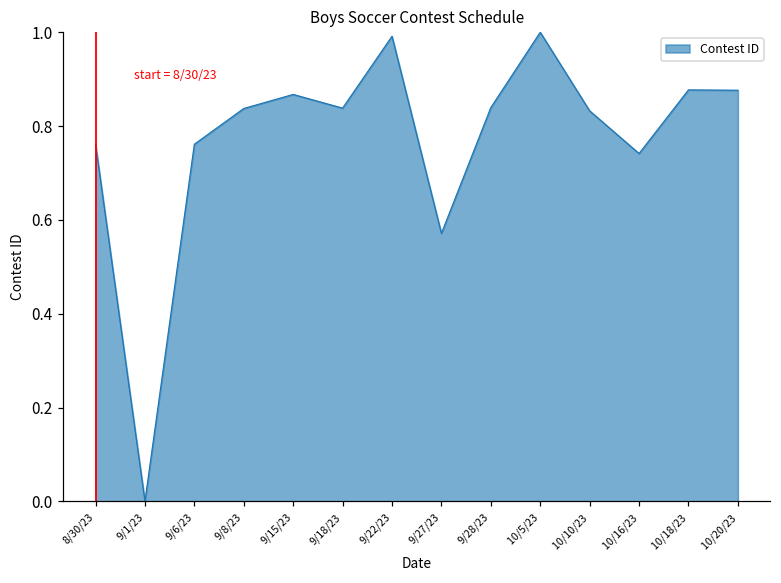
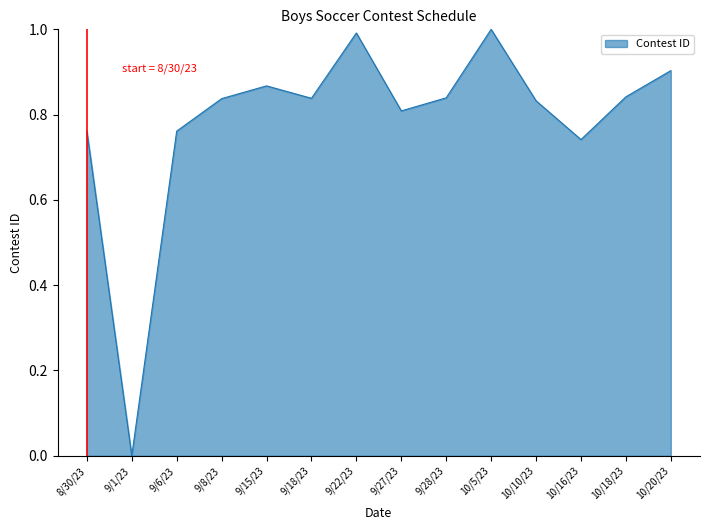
  {
    "8/30/23": 0.76,
    "9/1/23": 0.00,
    "9/6/23": 0.76,
    "9/8/23": 0.84,
    "9/15/23": 0.87,
    "9/18/23": 0.84,
    "9/22/23": 0.99,
-   "9/27/23": 0.57,
+   "9/27/23": 0.81,
    "9/28/23": 0.84,
    "10/5/23": 1.00,
    "10/10/23": 0.83,
    "10/16/23": 0.74,
-   "10/18/23": 0.88,
-   "10/20/23": 0.88
+   "10/18/23": 0.84,
+   "10/20/23": 0.90
  }
